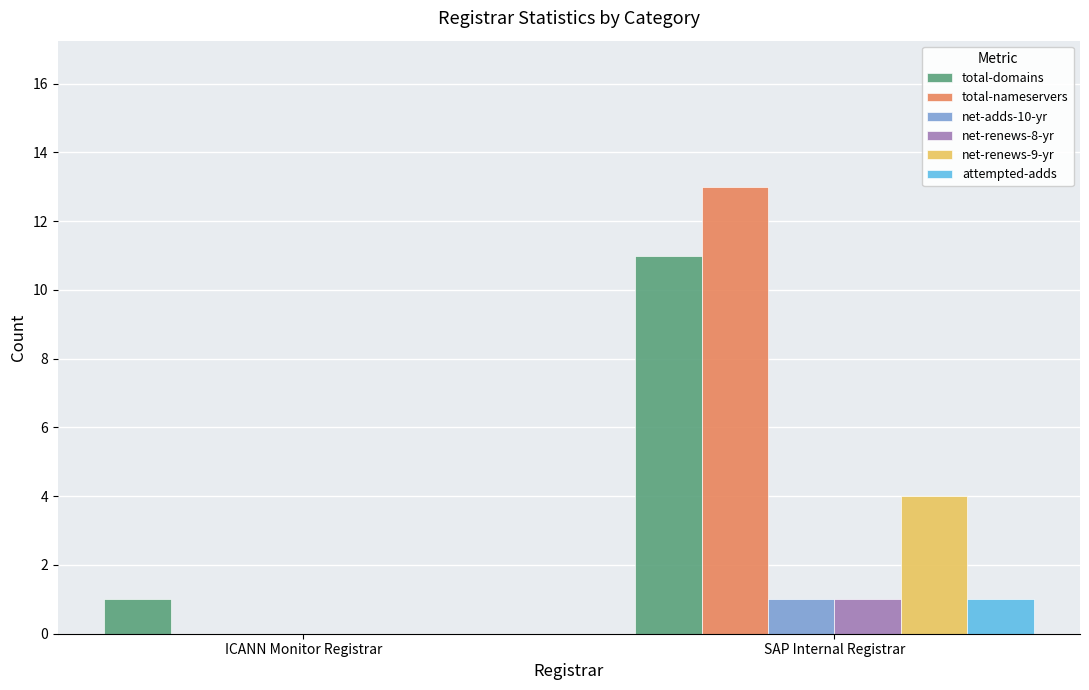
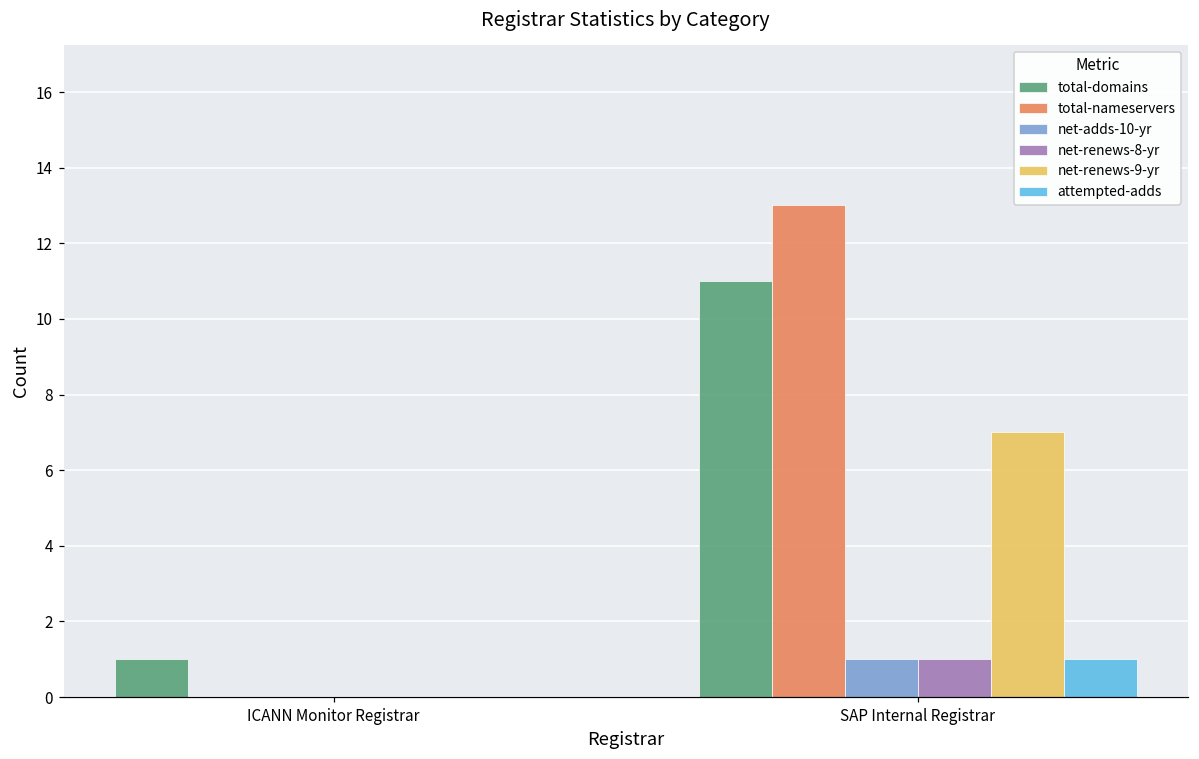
  {
    "total-domains": {
      "ICANN Monitor Registrar": 1,
      "SAP Internal Registrar": 11
    },
    "total-nameservers": {
      "ICANN Monitor Registrar": 0,
      "SAP Internal Registrar": 13
    },
    "net-renews-8-yr": {
      "ICANN Monitor Registrar": 0,
      "SAP Internal Registrar": 1
    },
    "net-renews-9-yr": {
      "ICANN Monitor Registrar": 0,
-     "SAP Internal Registrar": 4
+     "SAP Internal Registrar": 7
    }
  }
